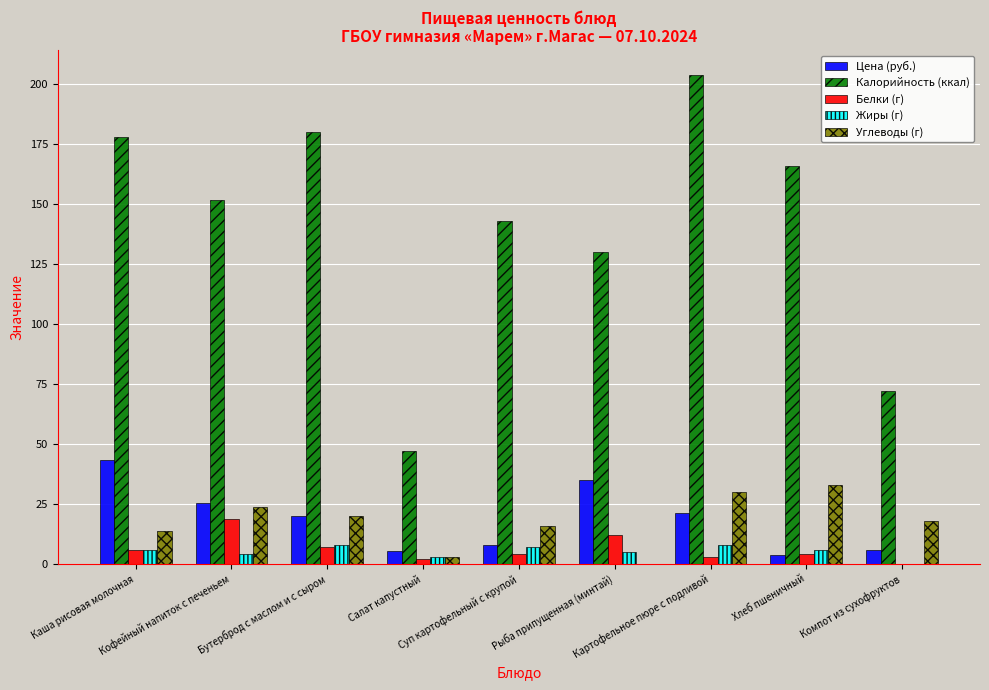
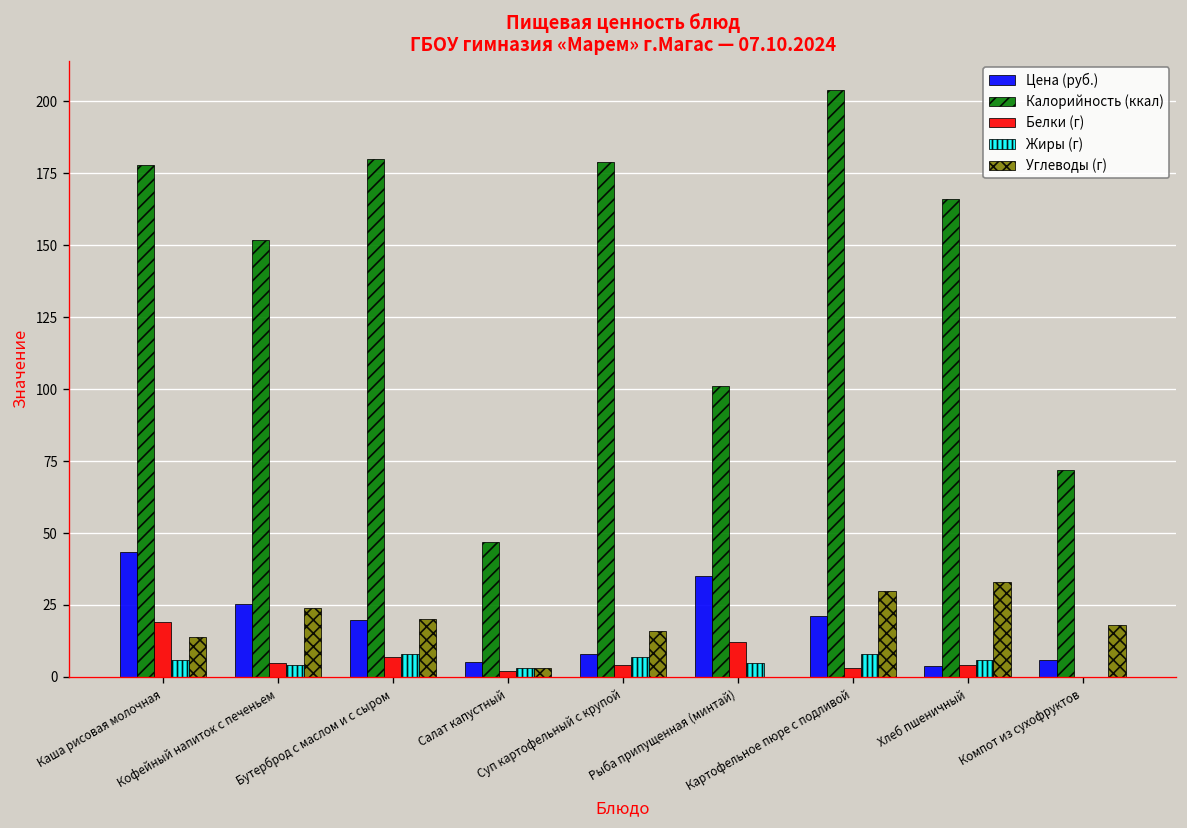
  {
    "Цена (руб.)": {
      "Каша рисовая молочная": 43,
      "Кофейный напиток с печеньем": 26,
      "Бутерброд с маслом и с сыром": 20,
      "Салат капустный": 5,
      "Суп картофельный с крупой": 8,
      "Рыба припущенная (минтай)": 35,
      "Картофельное пюре с подливой": 21,
      "Хлеб пшеничный": 4,
      "Компот из сухофруктов": 6
    },
    "Калорийность (ккал)": {
      "Каша рисовая молочная": 178,
      "Кофейный напиток с печеньем": 152,
      "Бутерброд с маслом и с сыром": 180,
      "Салат капустный": 47,
-     "Суп картофельный с крупой": 143,
-     "Рыба припущенная (минтай)": 130,
+     "Суп картофельный с крупой": 179,
+     "Рыба припущенная (минтай)": 101,
      "Картофельное пюре с подливой": 204,
      "Хлеб пшеничный": 166,
      "Компот из сухофруктов": 72
    },
    "Белки (г)": {
-     "Каша рисовая молочная": 6,
-     "Кофейный напиток с печеньем": 19,
+     "Каша рисовая молочная": 19,
+     "Кофейный напиток с печеньем": 5,
      "Бутерброд с маслом и с сыром": 7,
      "Салат капустный": 2,
      "Суп картофельный с крупой": 4,
      "Рыба припущенная (минтай)": 12,
      "Картофельное пюре с подливой": 3,
      "Хлеб пшеничный": 4,
      "Компот из сухофруктов": 0
    },
    "Жиры (г)": {
      "Каша рисовая молочная": 6,
      "Кофейный напиток с печеньем": 4,
      "Бутерброд с маслом и с сыром": 8,
      "Салат капустный": 3,
      "Суп картофельный с крупой": 7,
      "Рыба припущенная (минтай)": 5,
      "Картофельное пюре с подливой": 8,
      "Хлеб пшеничный": 6,
      "Компот из сухофруктов": 0
    },
    "Углеводы (г)": {
      "Каша рисовая молочная": 14,
      "Кофейный напиток с печеньем": 24,
      "Бутерброд с маслом и с сыром": 20,
      "Салат капустный": 3,
      "Суп картофельный с крупой": 16,
      "Рыба припущенная (минтай)": 0,
      "Картофельное пюре с подливой": 30,
      "Хлеб пшеничный": 33,
      "Компот из сухофруктов": 18
    }
  }
